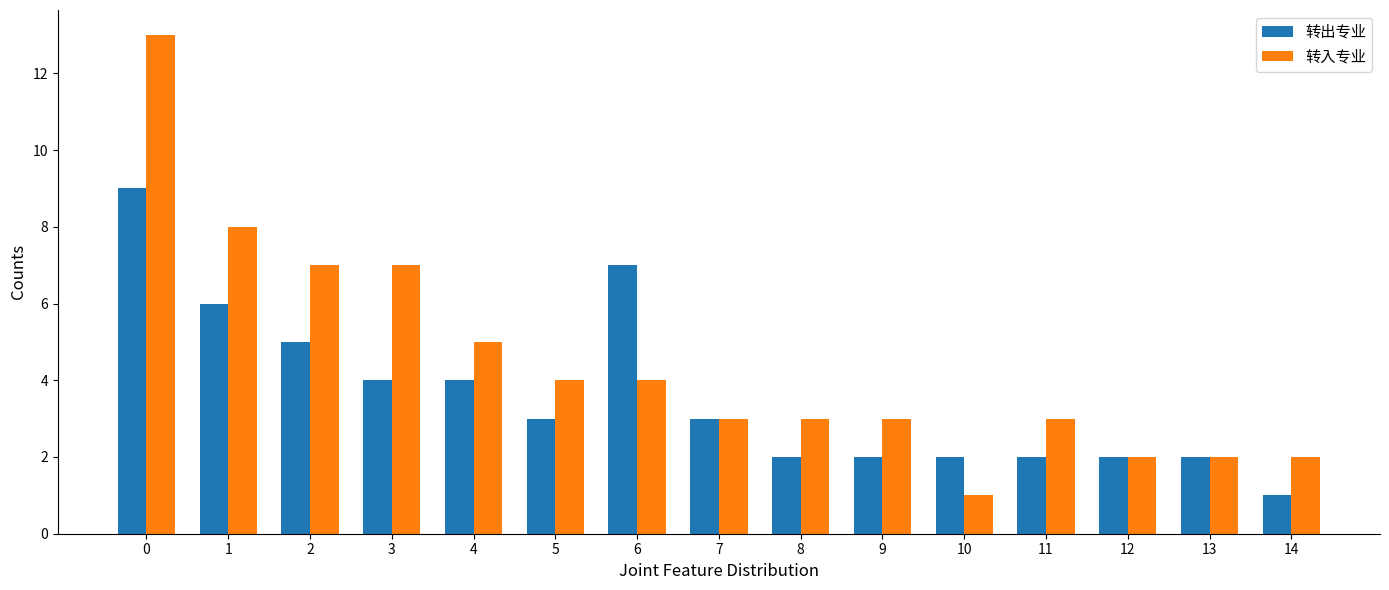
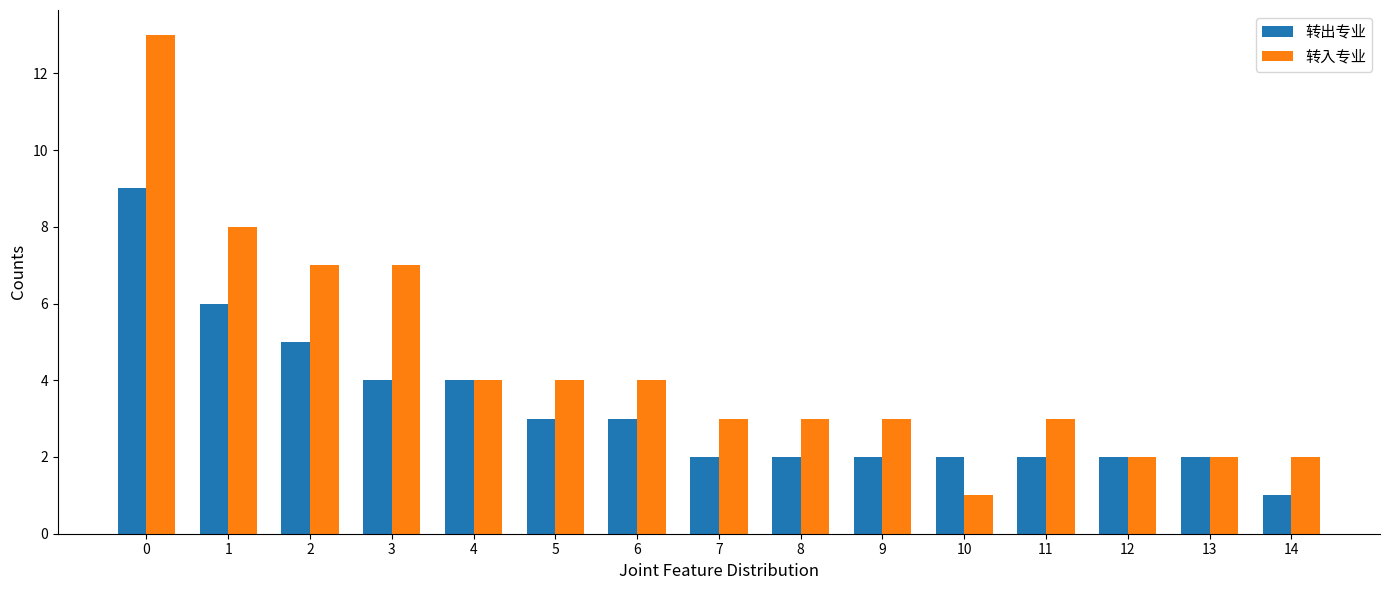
  {
    "转出专业": {
      "0": 9,
      "1": 6,
      "2": 5,
      "3": 4,
      "4": 4,
      "5": 3,
-     "6": 7,
-     "7": 3,
+     "6": 3,
+     "7": 2,
      "8": 2,
      "9": 2,
      "10": 2,
      "11": 2,
      "12": 2,
      "13": 2,
      "14": 1
    },
    "转入专业": {
      "0": 13,
      "1": 8,
      "2": 7,
      "3": 7,
-     "4": 5,
+     "4": 4,
      "5": 4,
      "6": 4,
      "7": 3,
      "8": 3,
      "9": 3,
      "10": 1,
      "11": 3,
      "12": 2,
      "13": 2,
      "14": 2
    }
  }
